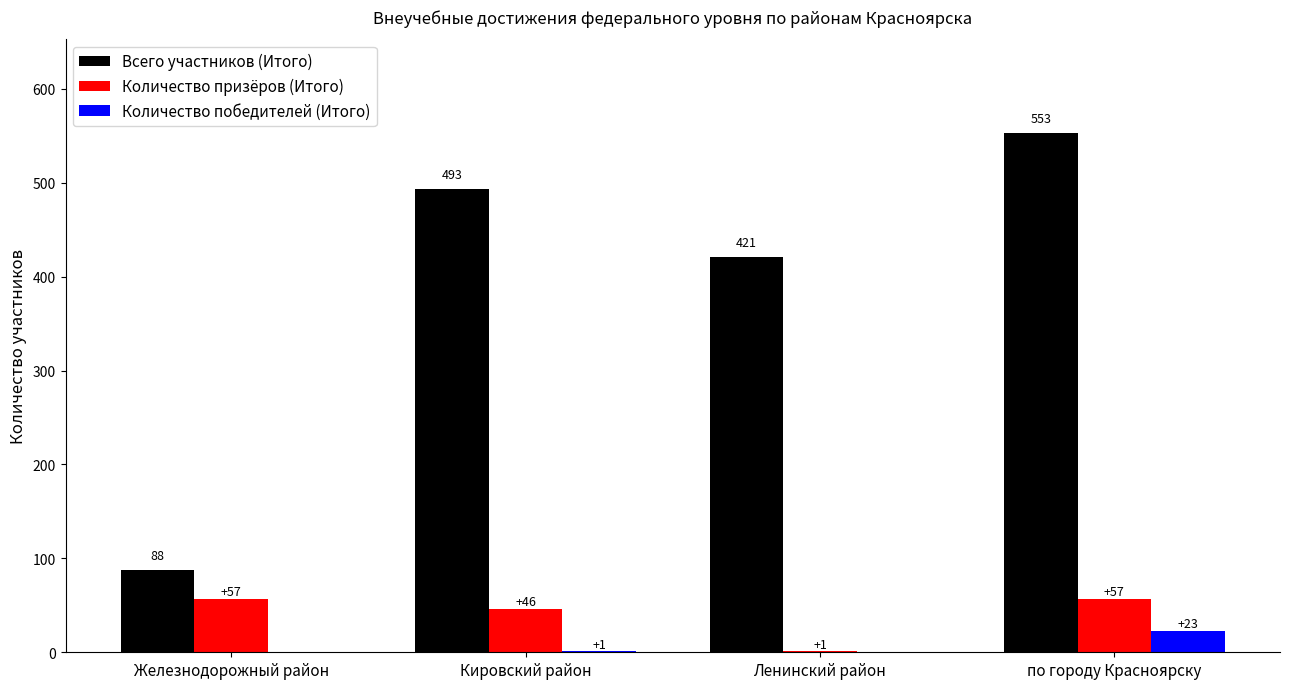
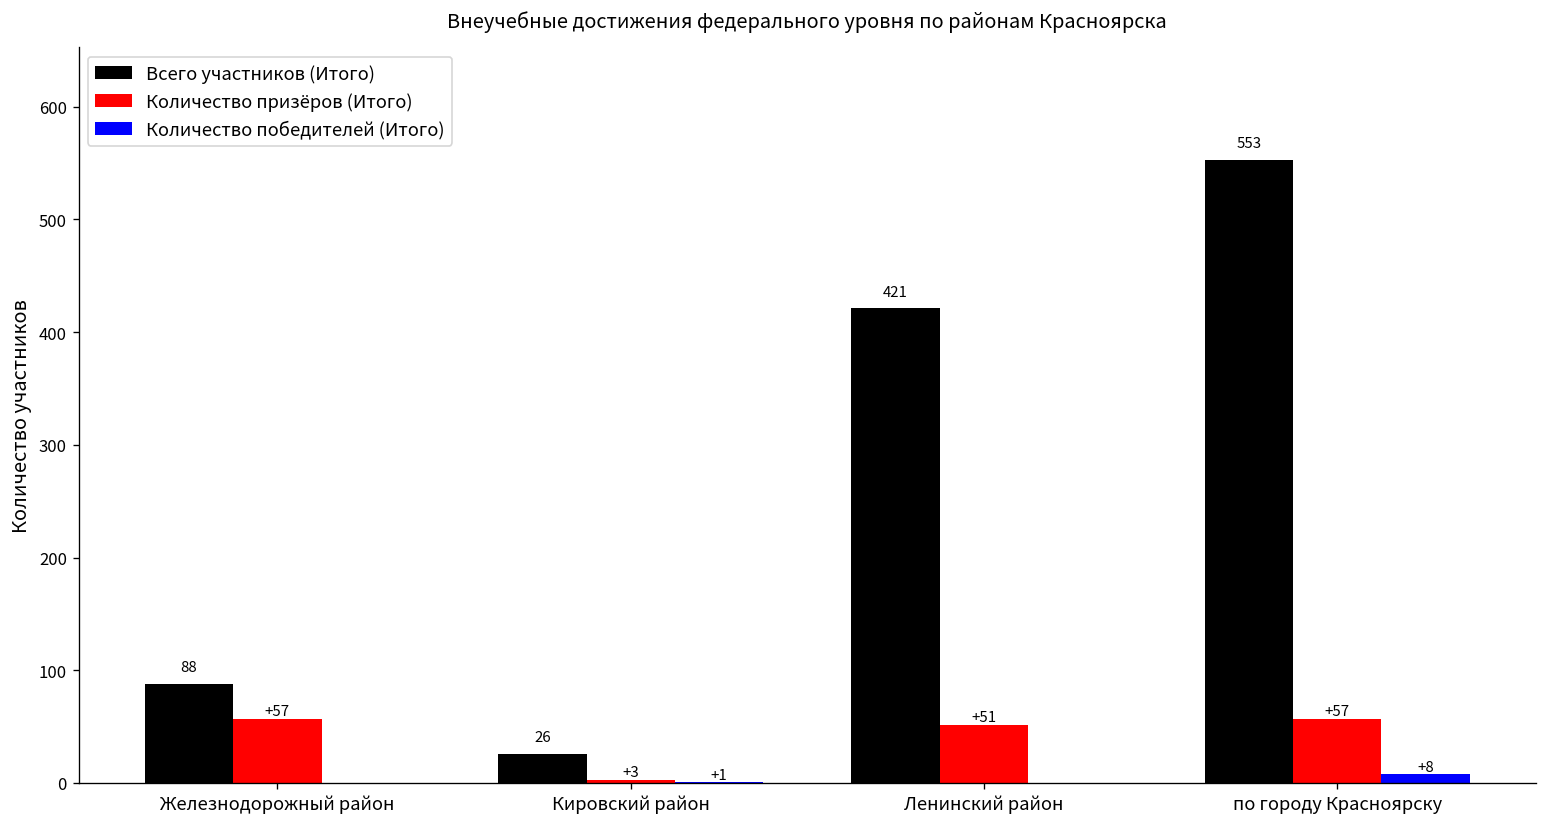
  {
    "Всего участников (Итого)": {
      "Железнодорожный район": "88",
-     "Кировский район": "493",
+     "Кировский район": "26",
      "Ленинский район": "421",
      "по городу Красноярску": "553"
    },
    "Количество призёров (Итого)": {
      "Железнодорожный район": "+57",
-     "Кировский район": "+46",
-     "Ленинский район": "+1",
+     "Кировский район": "+3",
+     "Ленинский район": "+51",
      "по городу Красноярску": "+57"
    },
    "Количество победителей (Итого)": {
      "Кировский район": "+1",
-     "по городу Красноярску": "+23"
+     "по городу Красноярску": "+8"
    }
  }
